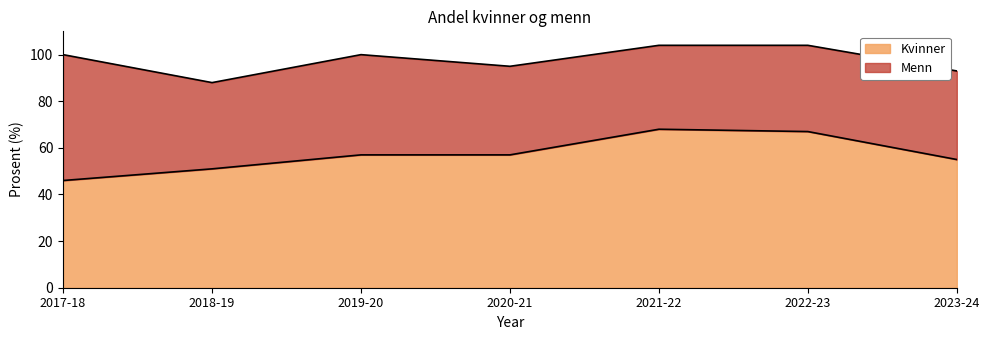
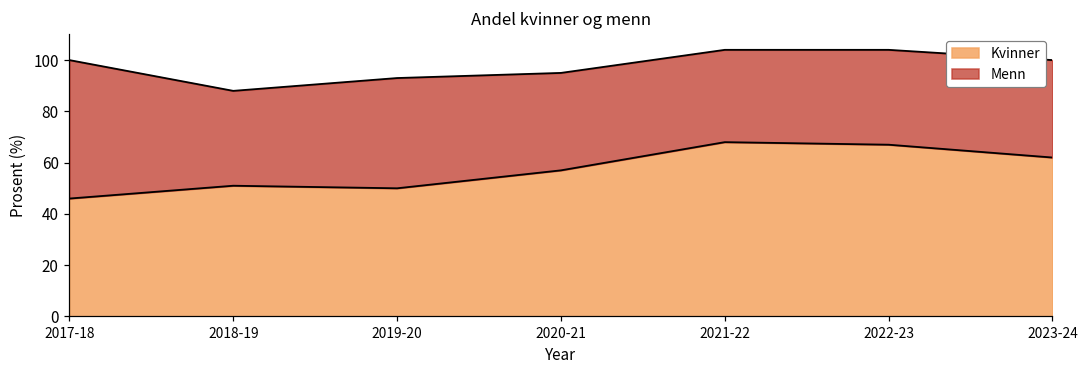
  {
    "Kvinner": {
      "2017-18": 46,
      "2018-19": 51,
-     "2019-20": 57,
+     "2019-20": 50,
      "2020-21": 57,
      "2021-22": 68,
      "2022-23": 67,
-     "2023-24": 55
+     "2023-24": 62
    },
    "Menn": {
      "2017-18": 54,
      "2018-19": 37,
      "2019-20": 43,
      "2020-21": 38,
      "2021-22": 36,
      "2022-23": 37,
      "2023-24": 38
    }
  }
